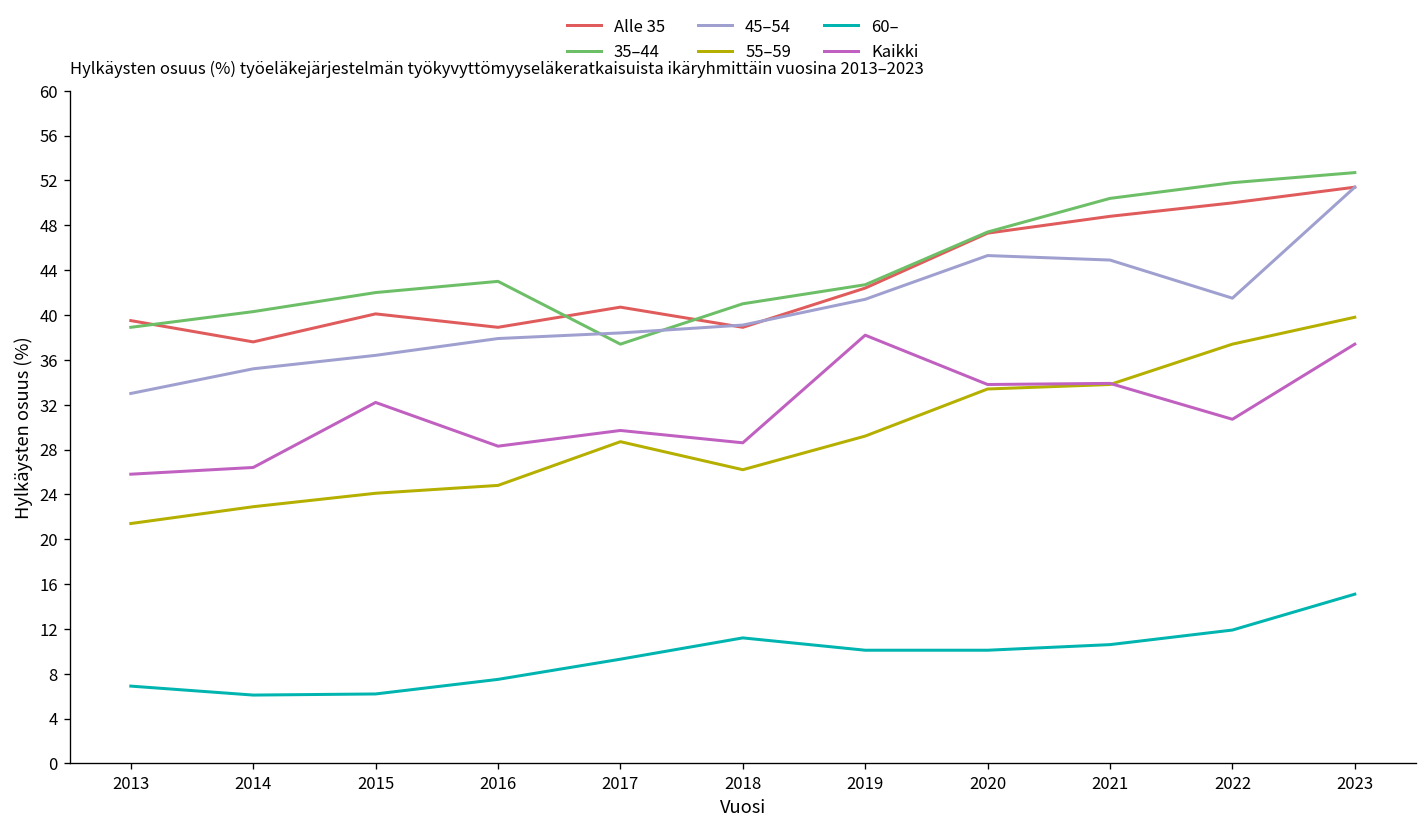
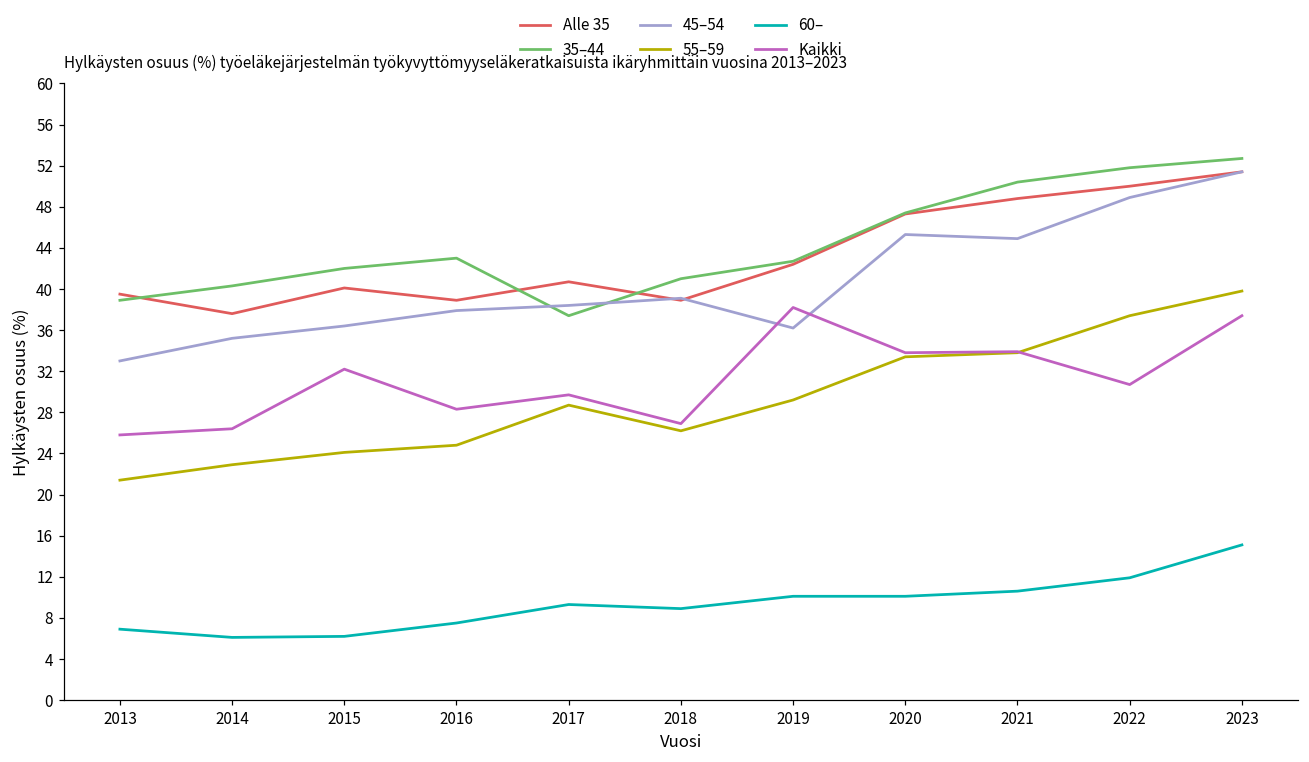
  {
    "Alle 35": {
      "2013": 40,
      "2014": 38,
      "2015": 40,
      "2016": 39,
      "2017": 41,
      "2019": 42,
      "2021": 49,
      "2022": 50
    },
    "35–44": {
      "2013": 39,
      "2014": 40,
      "2015": 42,
      "2016": 43,
      "2017": 37,
      "2018": 41,
      "2019": 43,
      "2021": 50,
      "2022": 52,
      "2023": 53
    },
    "45–54": {
      "2013": 33,
      "2014": 35,
      "2015": 36,
      "2016": 38,
      "2017": 38,
-     "2019": 41,
+     "2019": 36,
      "2020": 45,
      "2021": 45,
-     "2022": 42
+     "2022": 49
    },
    "55–59": {
      "2013": 21,
      "2014": 23,
      "2015": 24,
      "2016": 25,
      "2017": 29,
      "2018": 26,
      "2019": 29,
      "2020": 33,
      "2022": 37,
      "2023": 40
    },
    "60–": {
      "2013": 7,
      "2014": 6,
      "2015": 6,
      "2016": 8,
      "2017": 9,
-     "2018": 11,
+     "2018": 9,
      "2019": 10,
      "2020": 10,
      "2021": 11,
      "2022": 12,
      "2023": 15
    },
    "Kaikki": {
      "2013": 26,
      "2014": 26,
      "2015": 32,
      "2016": 28,
      "2017": 30,
-     "2018": 29,
+     "2018": 27,
      "2019": 38,
      "2020": 34,
      "2022": 31,
      "2023": 37
    }
  }
